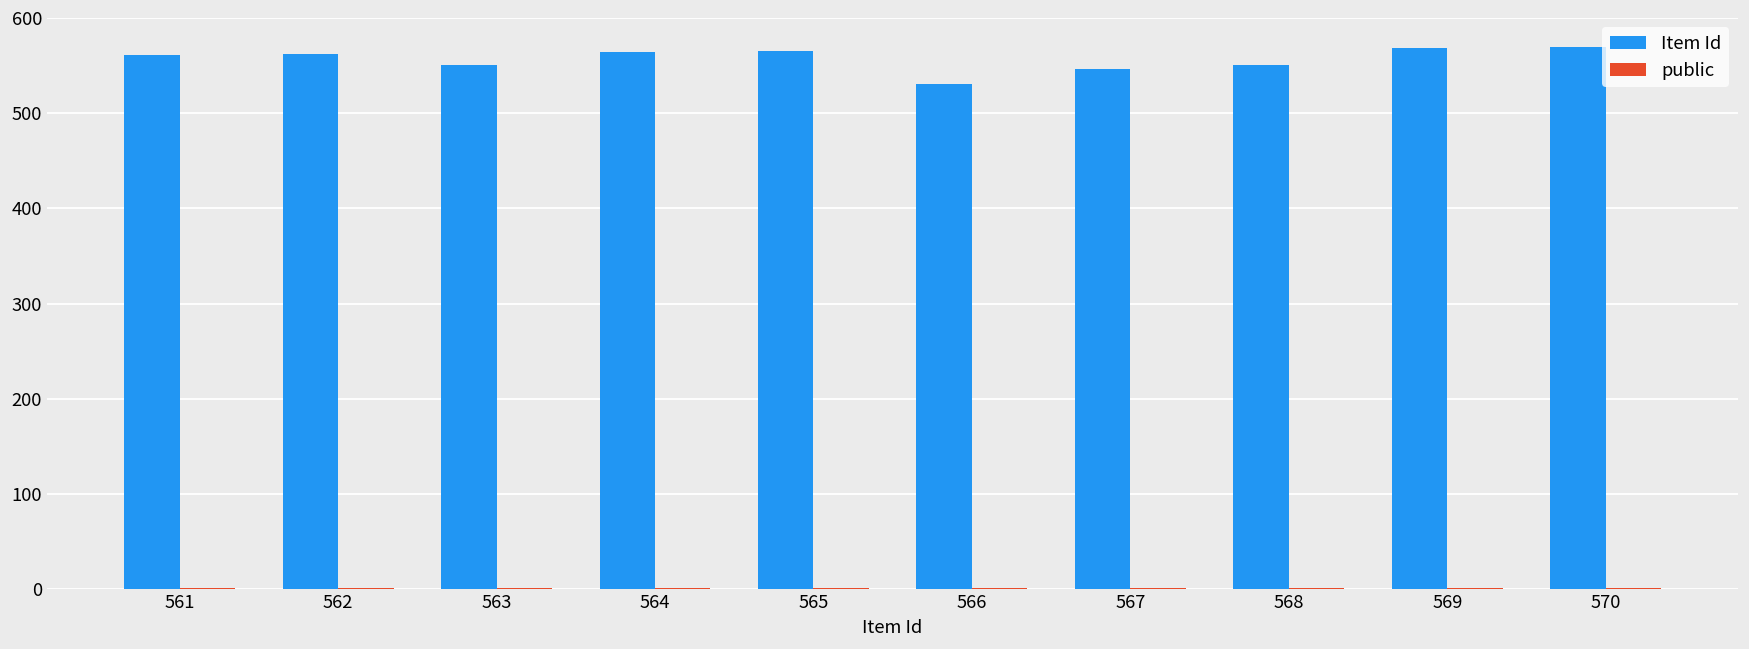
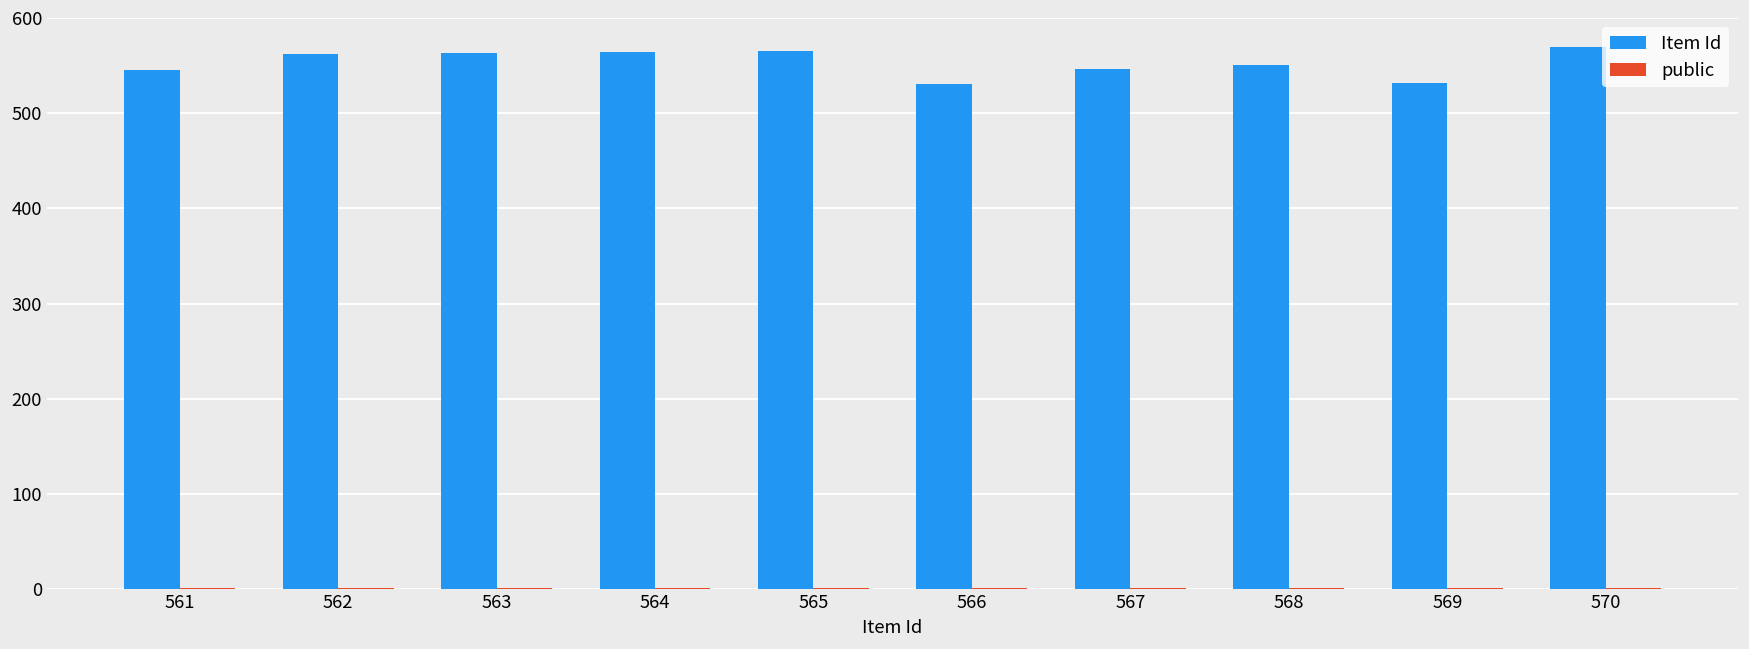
  {
    "Item Id": {
-     "561": 560,
+     "561": 550,
      "562": 560,
-     "563": 550,
+     "563": 560,
      "564": 560,
      "565": 570,
      "566": 530,
      "567": 550,
      "568": 550,
-     "569": 570,
+     "569": 530,
      "570": 570
    }
  }
